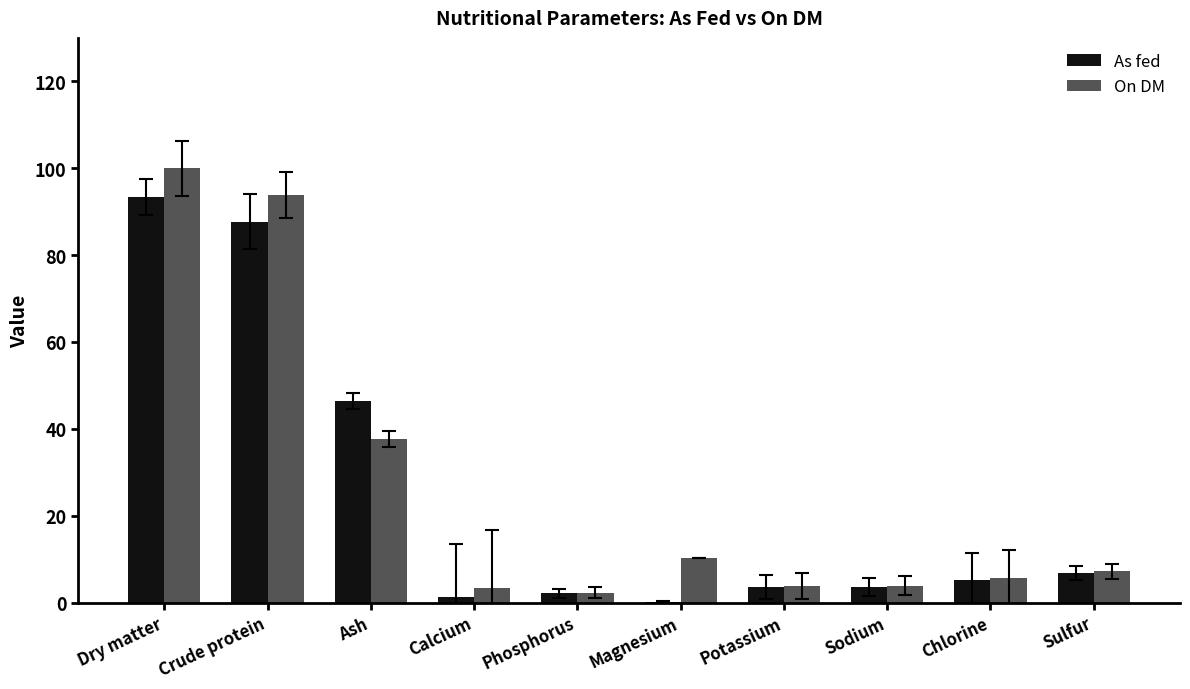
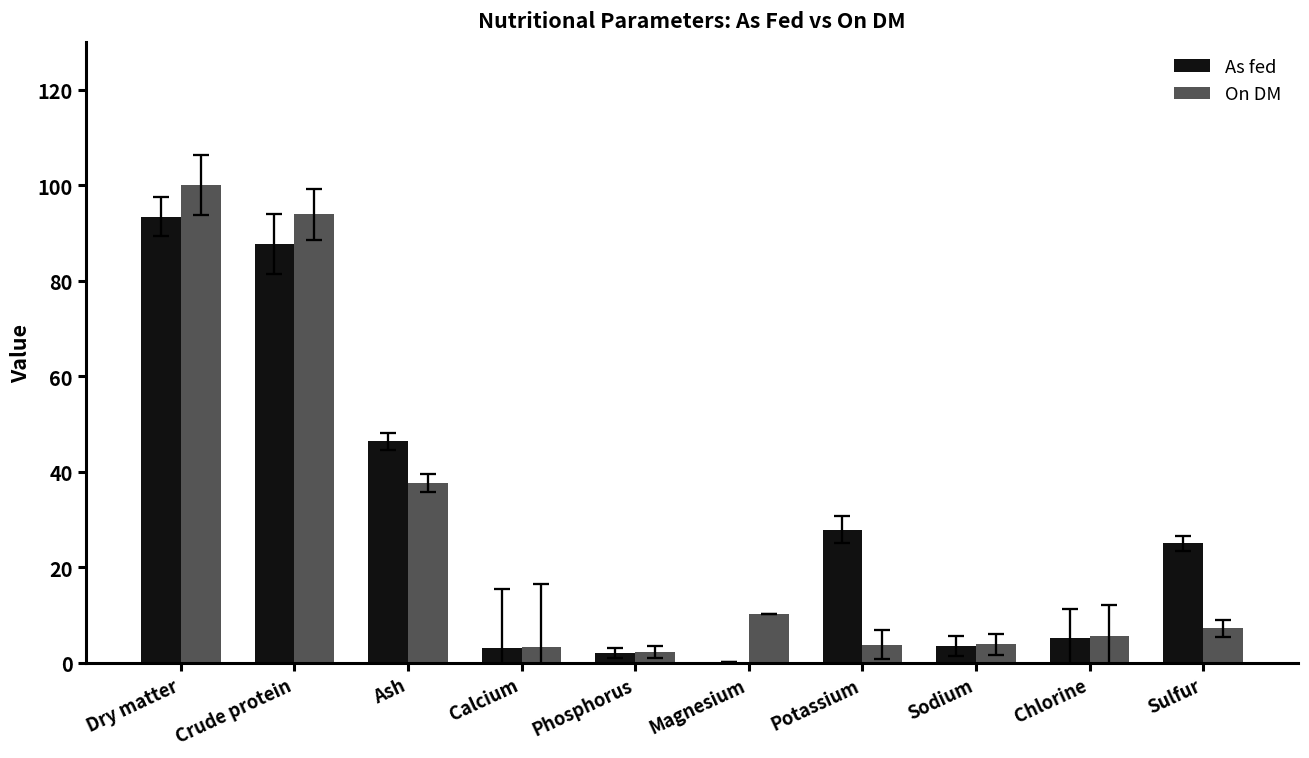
  {
    "As fed": {
      "Dry matter": 93,
      "Crude protein": 88,
      "Ash": 46,
-     "Calcium": 1,
+     "Calcium": 3,
      "Phosphorus": 2,
-     "Potassium": 4,
+     "Potassium": 28,
      "Sodium": 4,
      "Chlorine": 5,
-     "Sulfur": 7
+     "Sulfur": 25
    },
    "On DM": {
      "Dry matter": 100,
      "Crude protein": 94,
      "Ash": 38,
      "Calcium": 3,
      "Phosphorus": 2,
      "Magnesium": 10,
      "Potassium": 4,
      "Sodium": 4,
      "Chlorine": 6,
      "Sulfur": 7
    }
  }
